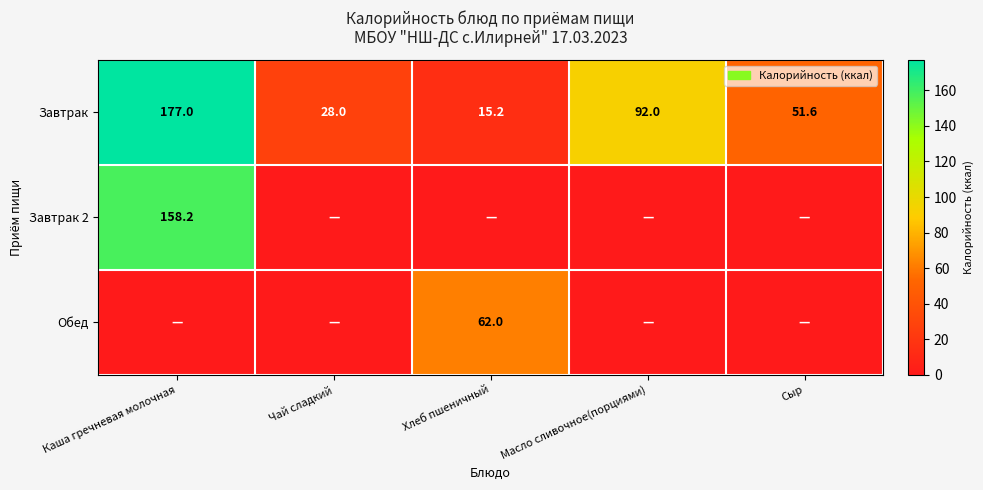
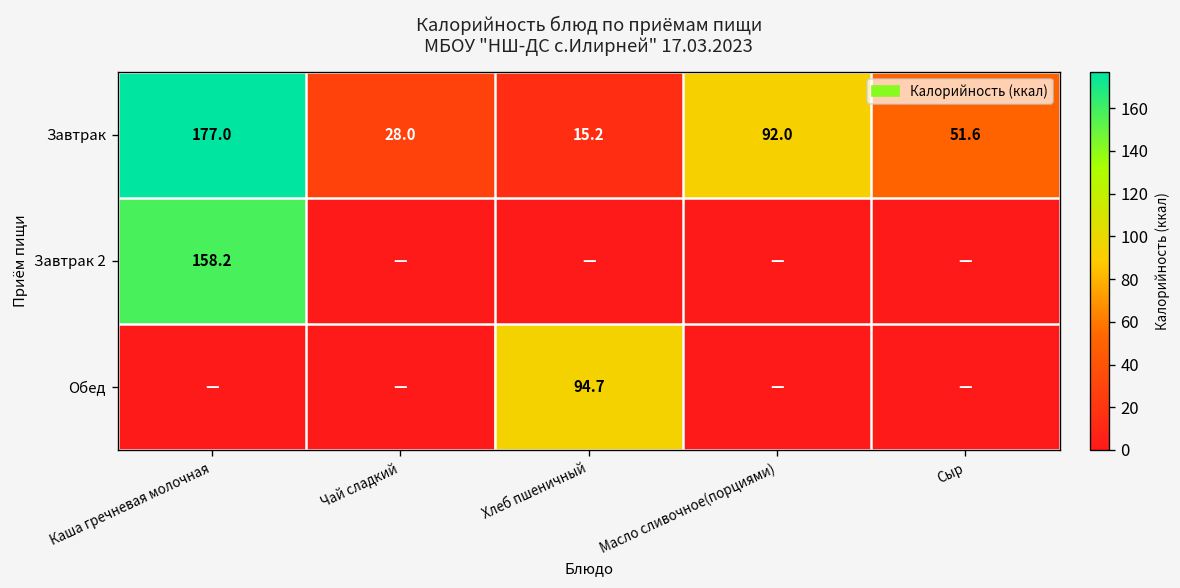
  {
    "Завтрак": {
      "Каша гречневая молочная": 177.0,
      "Чай сладкий": 28.0,
      "Хлеб пшеничный": 15.2,
      "Масло сливочное(порциями)": 92.0,
      "Сыр": 51.6
    },
    "Завтрак 2": {
      "Каша гречневая молочная": 158.2
    },
    "Обед": {
-     "Хлеб пшеничный": 62.0
+     "Хлеб пшеничный": 94.7
    }
  }
